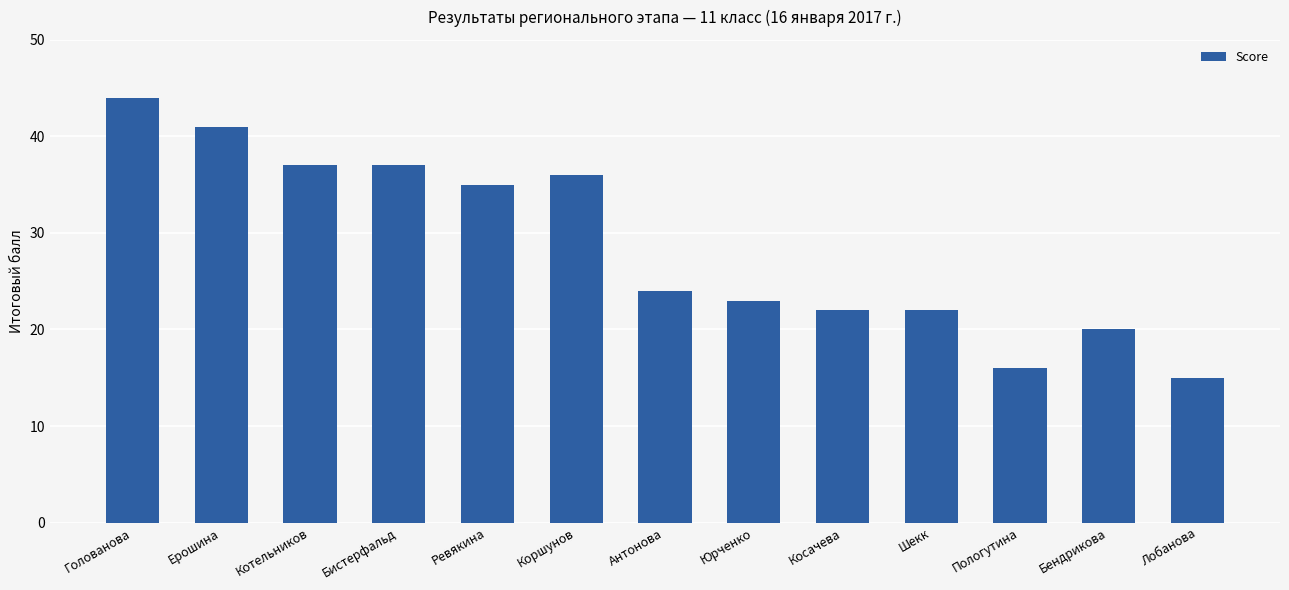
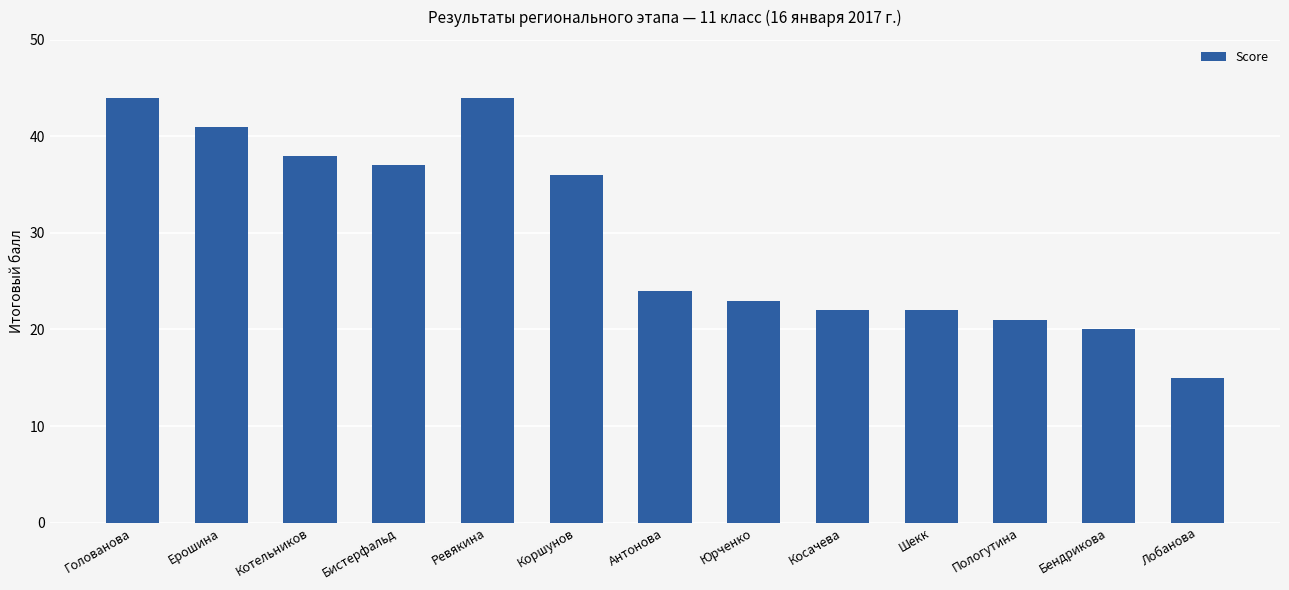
  {
    "Голованова": 44,
    "Ерошина": 41,
-   "Котельников": 37,
+   "Котельников": 38,
    "Бистерфальд": 37,
-   "Ревякина": 35,
+   "Ревякина": 44,
    "Коршунов": 36,
    "Антонова": 24,
    "Юрченко": 23,
    "Косачева": 22,
    "Шекк": 22,
-   "Пологутина": 16,
+   "Пологутина": 21,
    "Бендрикова": 20,
    "Лобанова": 15
  }
